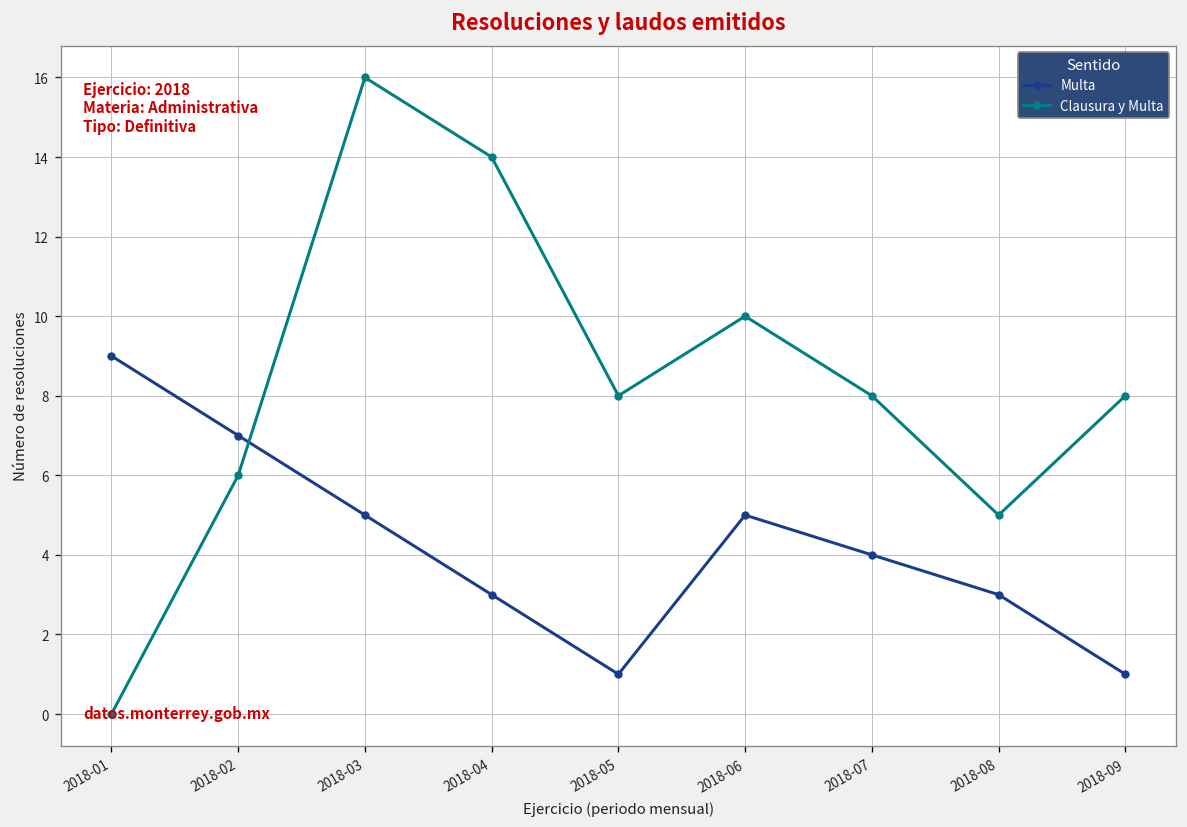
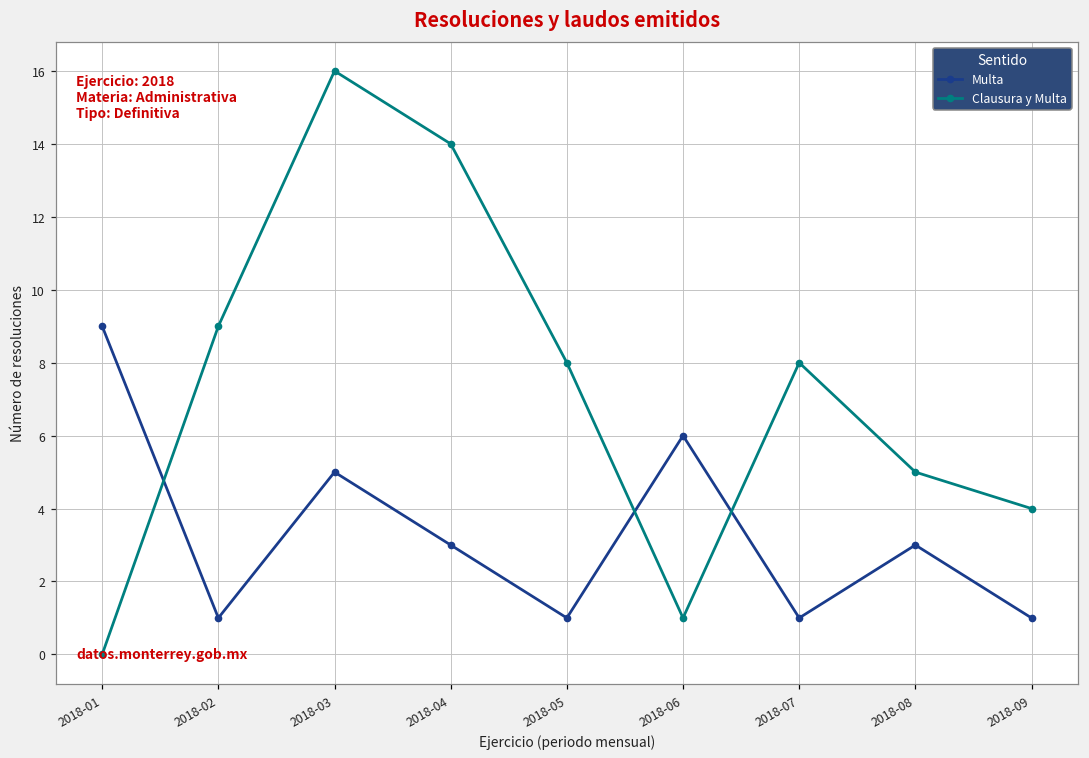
  {
    "Multa": {
      "2018-01": 9,
-     "2018-02": 7,
+     "2018-02": 1,
      "2018-03": 5,
      "2018-04": 3,
      "2018-05": 1,
-     "2018-06": 5,
-     "2018-07": 4,
+     "2018-06": 6,
+     "2018-07": 1,
      "2018-08": 3,
      "2018-09": 1
    },
    "Clausura y Multa": {
      "2018-01": 0,
-     "2018-02": 6,
+     "2018-02": 9,
      "2018-03": 16,
      "2018-04": 14,
      "2018-05": 8,
-     "2018-06": 10,
+     "2018-06": 1,
      "2018-07": 8,
      "2018-08": 5,
-     "2018-09": 8
+     "2018-09": 4
    }
  }
